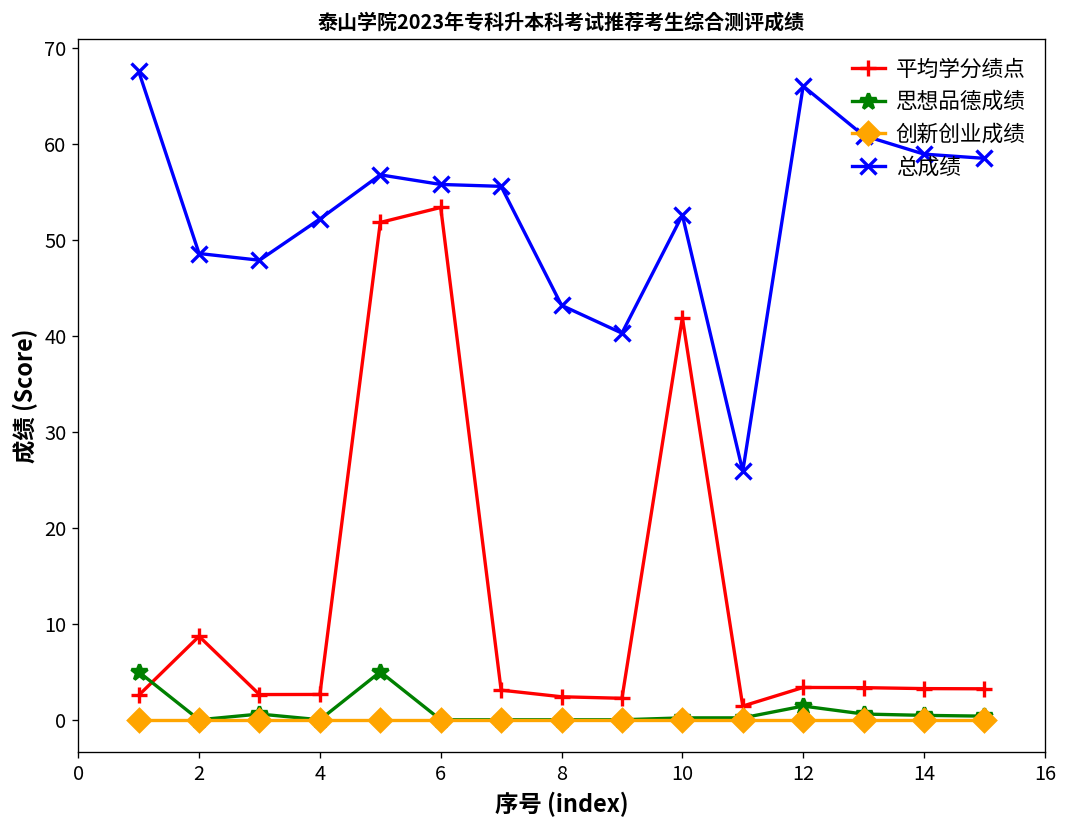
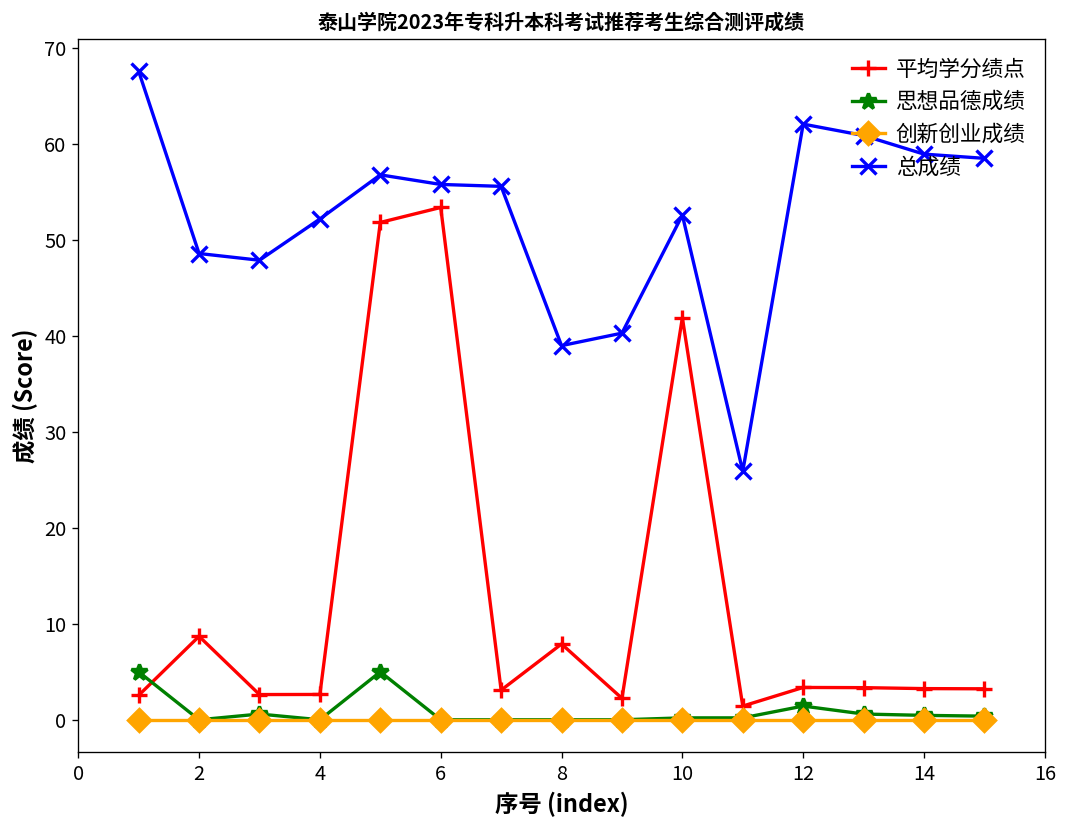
  {
    "平均学分绩点": {
      "2": 9,
      "4": 3,
      "6": 53,
-     "8": 2,
+     "8": 8,
      "10": 42,
      "12": 3,
      "14": 3
    },
    "思想品德成绩": {
      "12": 1,
      "14": 0
    },
    "创新创业成绩": {
      "12": 0,
      "14": 0
    },
    "总成绩": {
      "2": 49,
      "4": 52,
      "6": 56,
-     "8": 43,
+     "8": 39,
      "10": 53,
-     "12": 66,
+     "12": 62,
      "14": 59
    }
  }
